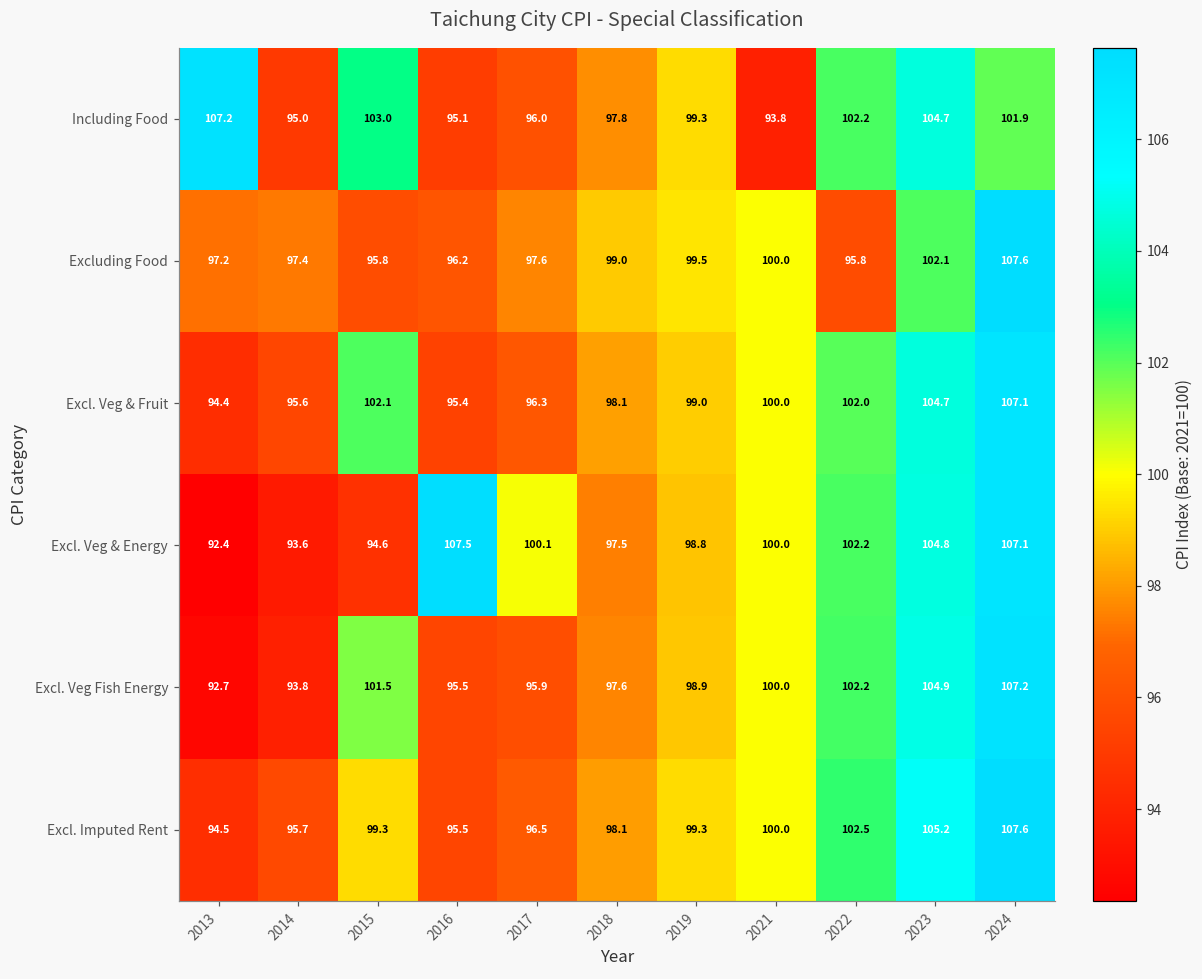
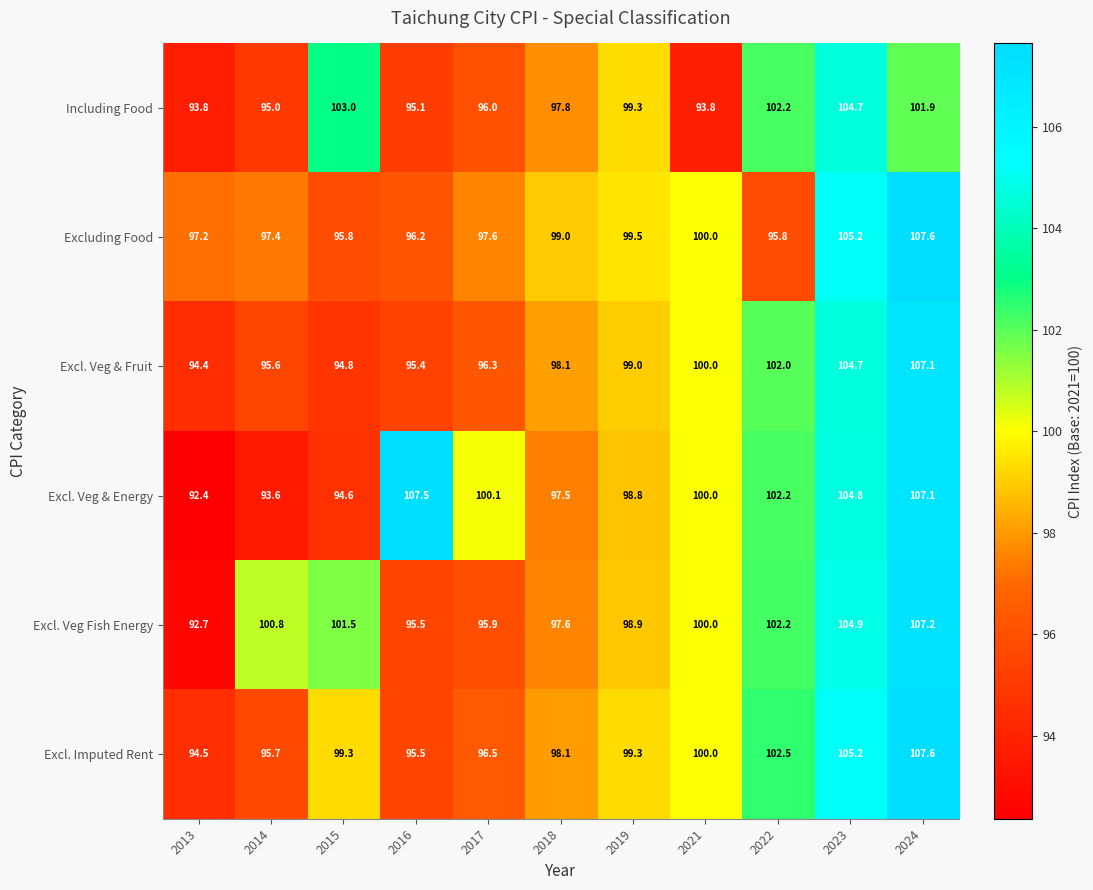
  {
    "Including Food": {
-     "2013": 107.2,
+     "2013": 93.8,
      "2014": 95.0,
      "2015": 103.0,
      "2016": 95.1,
      "2017": 96.0,
      "2018": 97.8,
      "2019": 99.3,
      "2021": 93.8,
      "2022": 102.2,
      "2023": 104.7,
      "2024": 101.9
    },
    "Excluding Food": {
      "2013": 97.2,
      "2014": 97.4,
      "2015": 95.8,
      "2016": 96.2,
      "2017": 97.6,
      "2018": 99.0,
      "2019": 99.5,
      "2021": 100.0,
      "2022": 95.8,
-     "2023": 102.1,
+     "2023": 105.2,
      "2024": 107.6
    },
    "Excl. Veg & Fruit": {
      "2013": 94.4,
      "2014": 95.6,
-     "2015": 102.1,
+     "2015": 94.8,
      "2016": 95.4,
      "2017": 96.3,
      "2018": 98.1,
      "2019": 99.0,
      "2021": 100.0,
      "2022": 102.0,
      "2023": 104.7,
      "2024": 107.1
    },
    "Excl. Veg & Energy": {
      "2013": 92.4,
      "2014": 93.6,
      "2015": 94.6,
      "2016": 107.5,
      "2017": 100.1,
      "2018": 97.5,
      "2019": 98.8,
      "2021": 100.0,
      "2022": 102.2,
      "2023": 104.8,
      "2024": 107.1
    },
    "Excl. Veg Fish Energy": {
      "2013": 92.7,
-     "2014": 93.8,
+     "2014": 100.8,
      "2015": 101.5,
      "2016": 95.5,
      "2017": 95.9,
      "2018": 97.6,
      "2019": 98.9,
      "2021": 100.0,
      "2022": 102.2,
      "2023": 104.9,
      "2024": 107.2
    },
    "Excl. Imputed Rent": {
      "2013": 94.5,
      "2014": 95.7,
      "2015": 99.3,
      "2016": 95.5,
      "2017": 96.5,
      "2018": 98.1,
      "2019": 99.3,
      "2021": 100.0,
      "2022": 102.5,
      "2023": 105.2,
      "2024": 107.6
    }
  }
